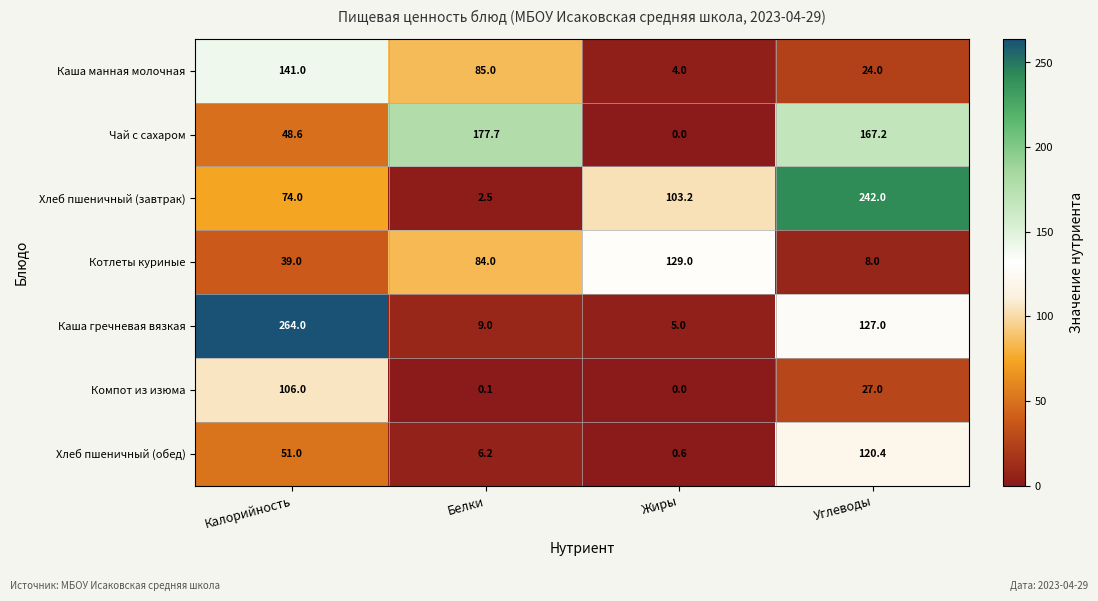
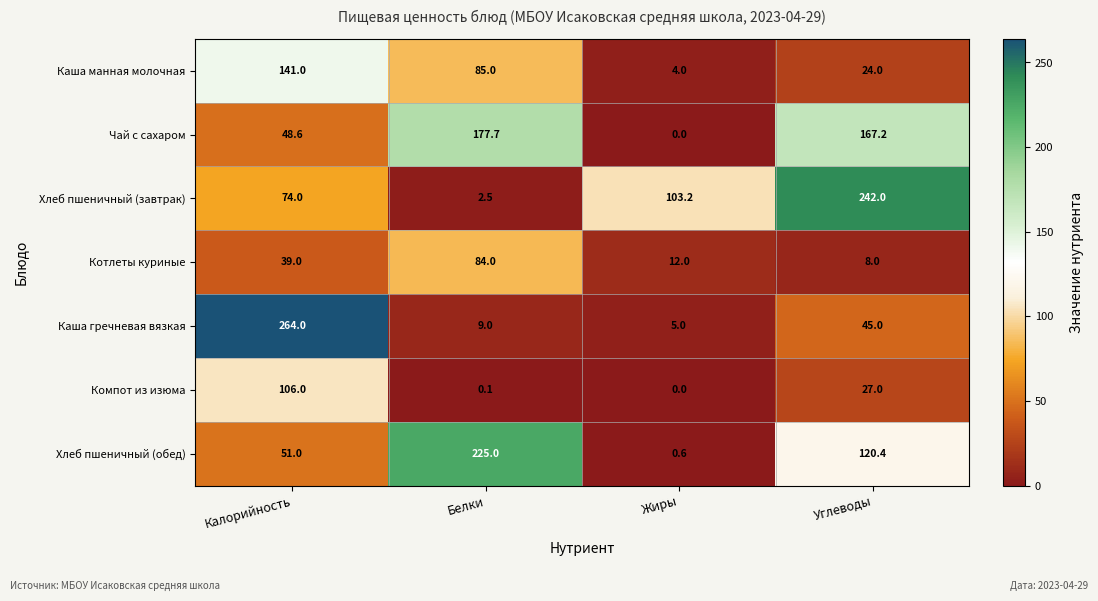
  {
    "Каша манная молочная": {
      "Калорийность": 141.0,
      "Белки": 85.0,
      "Жиры": 4.0,
      "Углеводы": 24.0
    },
    "Чай с сахаром": {
      "Калорийность": 48.6,
      "Белки": 177.7,
      "Жиры": 0.0,
      "Углеводы": 167.2
    },
    "Хлеб пшеничный (завтрак)": {
      "Калорийность": 74.0,
      "Белки": 2.5,
      "Жиры": 103.2,
      "Углеводы": 242.0
    },
    "Котлеты куриные": {
      "Калорийность": 39.0,
      "Белки": 84.0,
-     "Жиры": 129.0,
+     "Жиры": 12.0,
      "Углеводы": 8.0
    },
    "Каша гречневая вязкая": {
      "Калорийность": 264.0,
      "Белки": 9.0,
      "Жиры": 5.0,
-     "Углеводы": 127.0
+     "Углеводы": 45.0
    },
    "Компот из изюма": {
      "Калорийность": 106.0,
      "Белки": 0.1,
      "Жиры": 0.0,
      "Углеводы": 27.0
    },
    "Хлеб пшеничный (обед)": {
      "Калорийность": 51.0,
-     "Белки": 6.2,
+     "Белки": 225.0,
      "Жиры": 0.6,
      "Углеводы": 120.4
    }
  }
